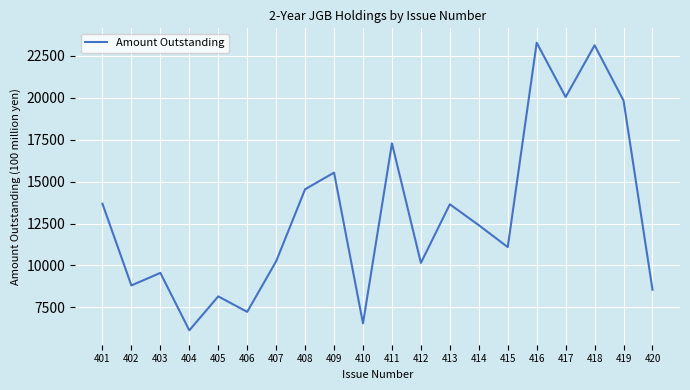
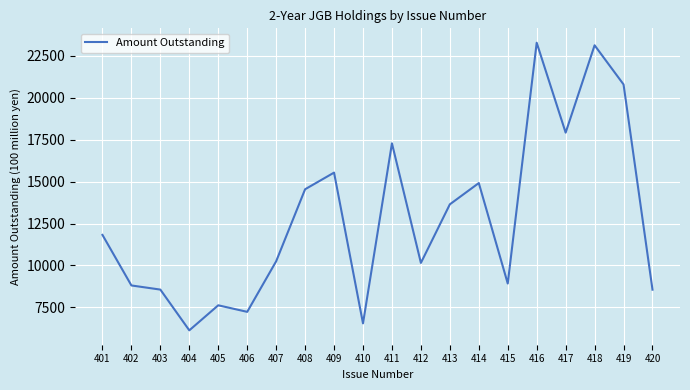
  {
-   "401": 13700,
+   "401": 11800,
    "402": 8800,
-   "403": 9600,
+   "403": 8600,
    "404": 6100,
-   "405": 8200,
+   "405": 7600,
    "406": 7200,
    "407": 10300,
    "408": 14500,
    "409": 15500,
    "410": 6500,
    "411": 17300,
    "412": 10200,
    "413": 13600,
-   "414": 12400,
-   "415": 11100,
+   "414": 14900,
+   "415": 8900,
    "416": 23300,
-   "417": 20100,
+   "417": 17900,
    "418": 23100,
-   "419": 19800,
+   "419": 20800,
    "420": 8600
  }
